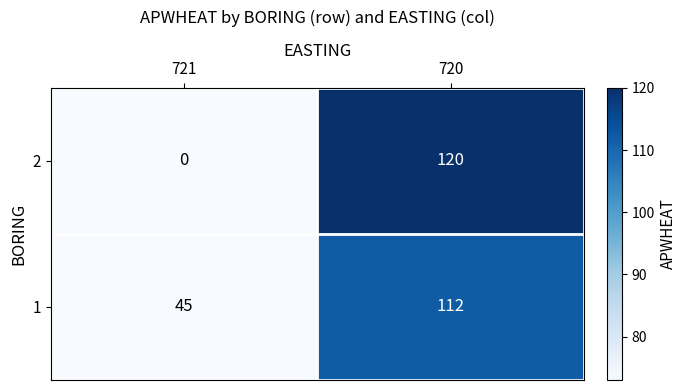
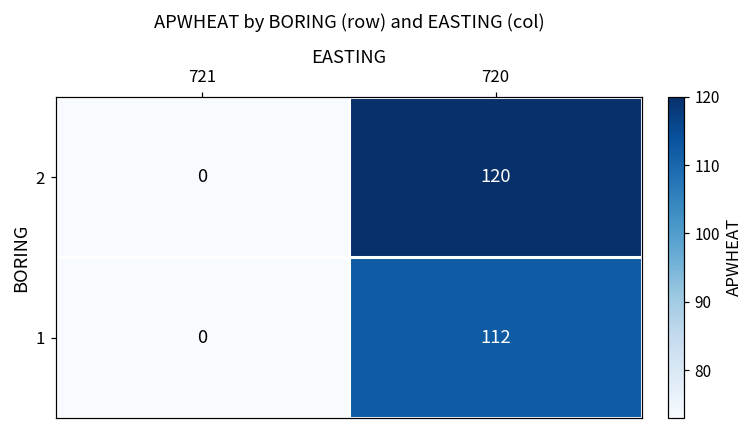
  {
    "2": {
      "721": 0,
      "720": 120
    },
    "1": {
-     "721": 45,
+     "721": 0,
      "720": 112
    }
  }
